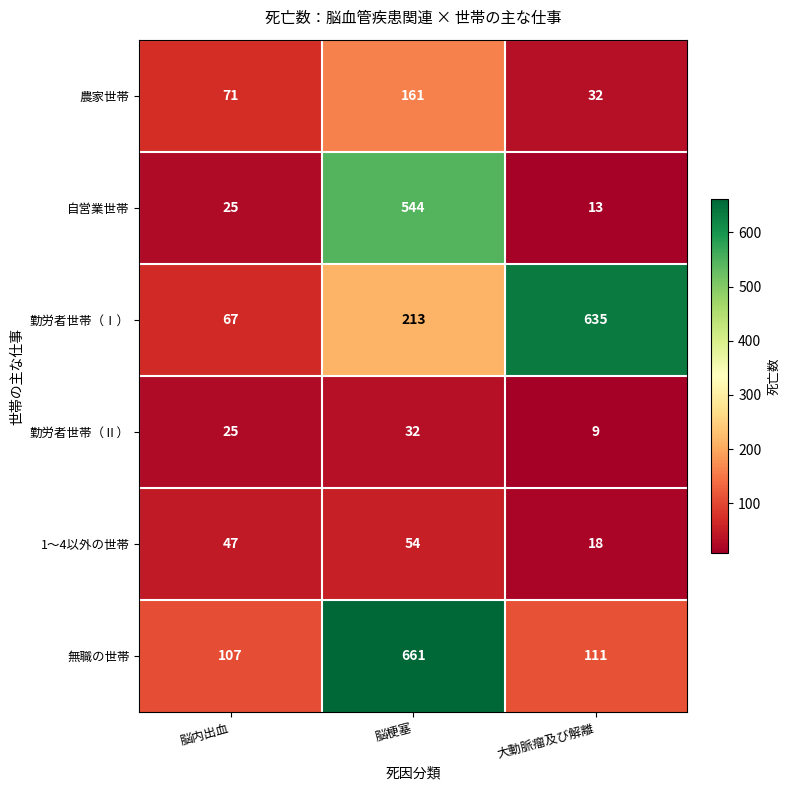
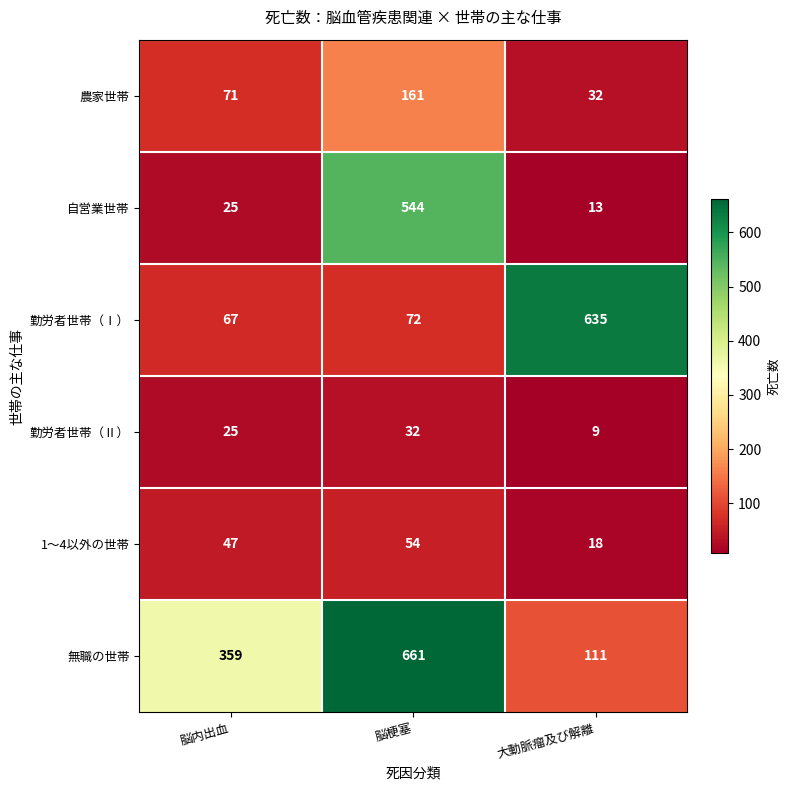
  {
    "農家世帯": {
      "脳内出血": 71,
      "脳梗塞": 161,
      "大動脈瘤及び解離": 32
    },
    "自営業世帯": {
      "脳内出血": 25,
      "脳梗塞": 544,
      "大動脈瘤及び解離": 13
    },
    "勤労者世帯（Ⅰ）": {
      "脳内出血": 67,
-     "脳梗塞": 213,
+     "脳梗塞": 72,
      "大動脈瘤及び解離": 635
    },
    "勤労者世帯（Ⅱ）": {
      "脳内出血": 25,
      "脳梗塞": 32,
      "大動脈瘤及び解離": 9
    },
    "1～4以外の世帯": {
      "脳内出血": 47,
      "脳梗塞": 54,
      "大動脈瘤及び解離": 18
    },
    "無職の世帯": {
-     "脳内出血": 107,
+     "脳内出血": 359,
      "脳梗塞": 661,
      "大動脈瘤及び解離": 111
    }
  }
